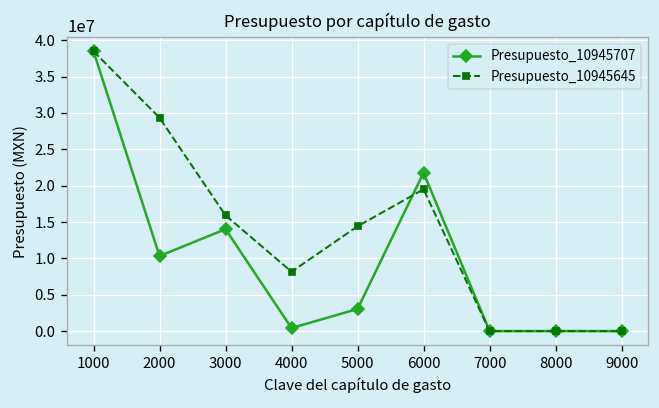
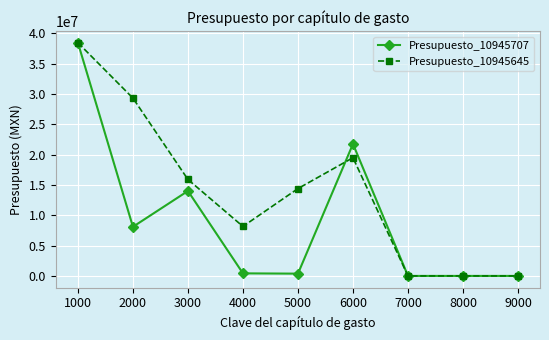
  {
    "Presupuesto_10945707": {
-     "2000": 10000000,
+     "2000": 8000000,
      "3000": 14000000,
      "4000": 0,
-     "5000": 3000000,
+     "5000": 0,
      "6000": 22000000
    },
    "Presupuesto_10945645": {
      "2000": 29000000,
      "3000": 16000000,
      "4000": 8000000,
      "5000": 14000000,
      "6000": 20000000
    }
  }
